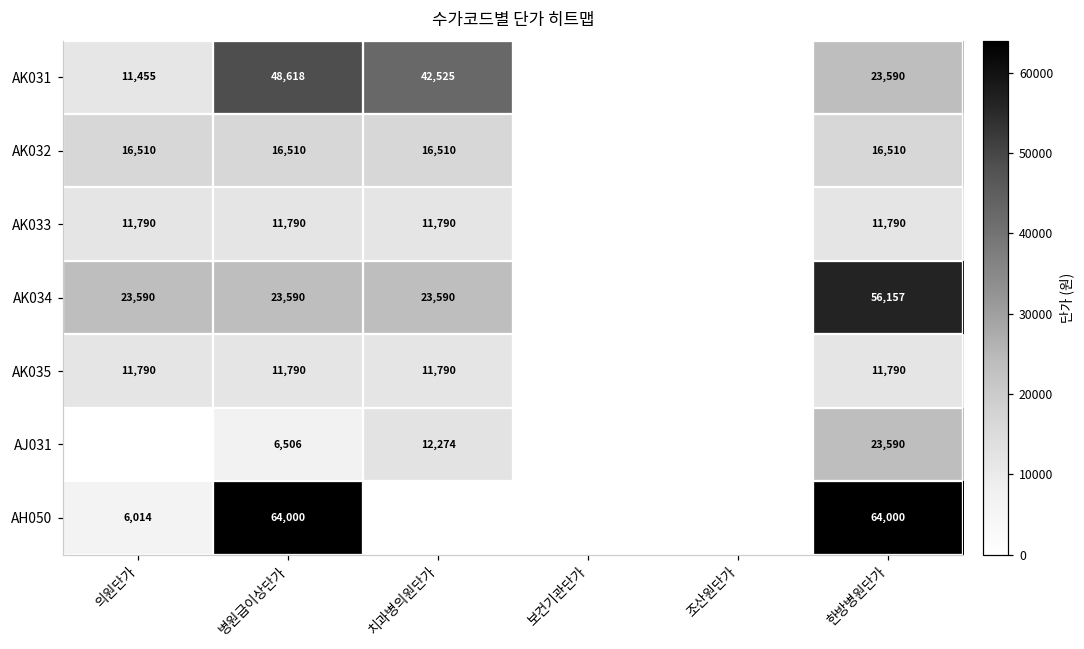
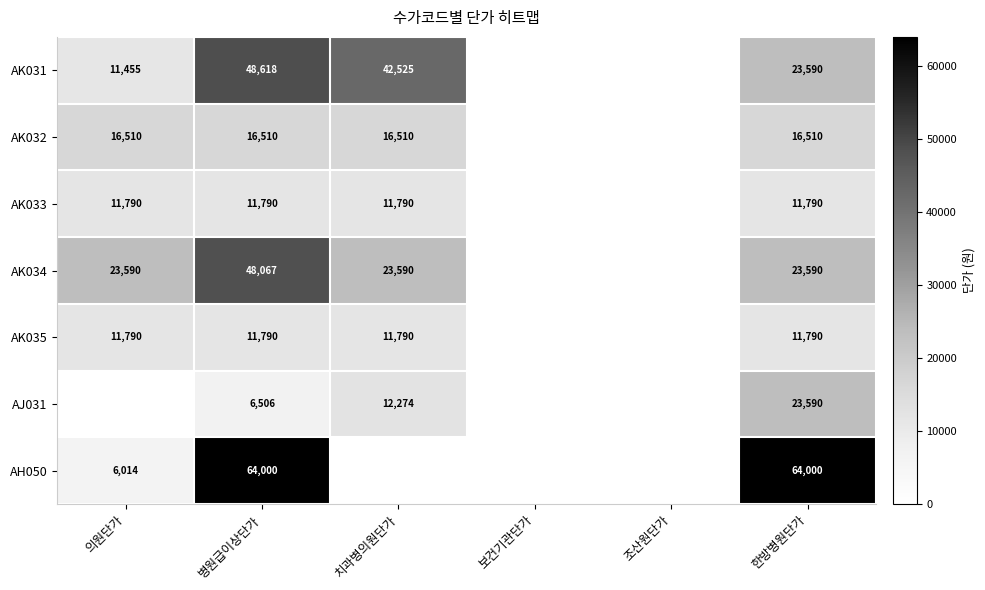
  {
    "AK031": {
      "의원단가": "11,455",
      "병원급이상단가": "48,618",
      "치과병의원단가": "42,525",
      "한방병원단가": "23,590"
    },
    "AK032": {
      "의원단가": "16,510",
      "병원급이상단가": "16,510",
      "치과병의원단가": "16,510",
      "한방병원단가": "16,510"
    },
    "AK033": {
      "의원단가": "11,790",
      "병원급이상단가": "11,790",
      "치과병의원단가": "11,790",
      "한방병원단가": "11,790"
    },
    "AK034": {
      "의원단가": "23,590",
-     "병원급이상단가": "23,590",
+     "병원급이상단가": "48,067",
      "치과병의원단가": "23,590",
-     "한방병원단가": "56,157"
+     "한방병원단가": "23,590"
    },
    "AK035": {
      "의원단가": "11,790",
      "병원급이상단가": "11,790",
      "치과병의원단가": "11,790",
      "한방병원단가": "11,790"
    },
    "AJ031": {
      "병원급이상단가": "6,506",
      "치과병의원단가": "12,274",
      "한방병원단가": "23,590"
    },
    "AH050": {
      "의원단가": "6,014",
      "병원급이상단가": "64,000",
      "한방병원단가": "64,000"
    }
  }
